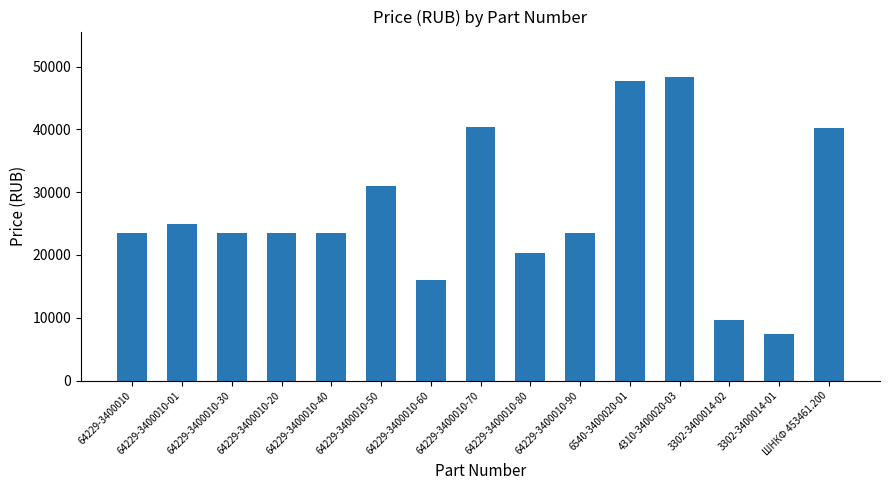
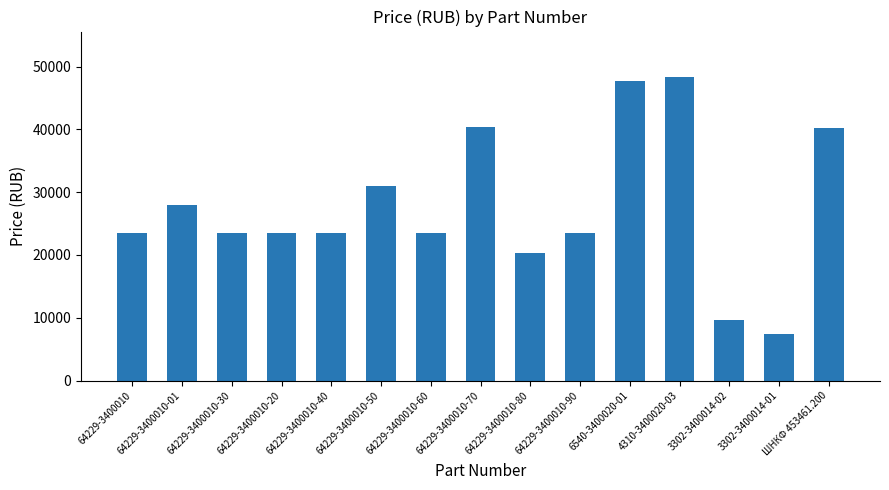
  {
    "64229-3400010": 23000,
-   "64229-3400010-01": 25000,
+   "64229-3400010-01": 28000,
    "64229-3400010-30": 23000,
    "64229-3400010-20": 23000,
    "64229-3400010-40": 23000,
    "64229-3400010-50": 31000,
-   "64229-3400010-60": 16000,
+   "64229-3400010-60": 23000,
    "64229-3400010-70": 40000,
    "64229-3400010-80": 20000,
    "64229-3400010-90": 23000,
    "6540-3400020-01": 48000,
    "4310-3400020-03": 48000,
    "3302-3400014-02": 10000,
    "3302-3400014-01": 7000,
    "ШНКФ 453461.200": 40000
  }
